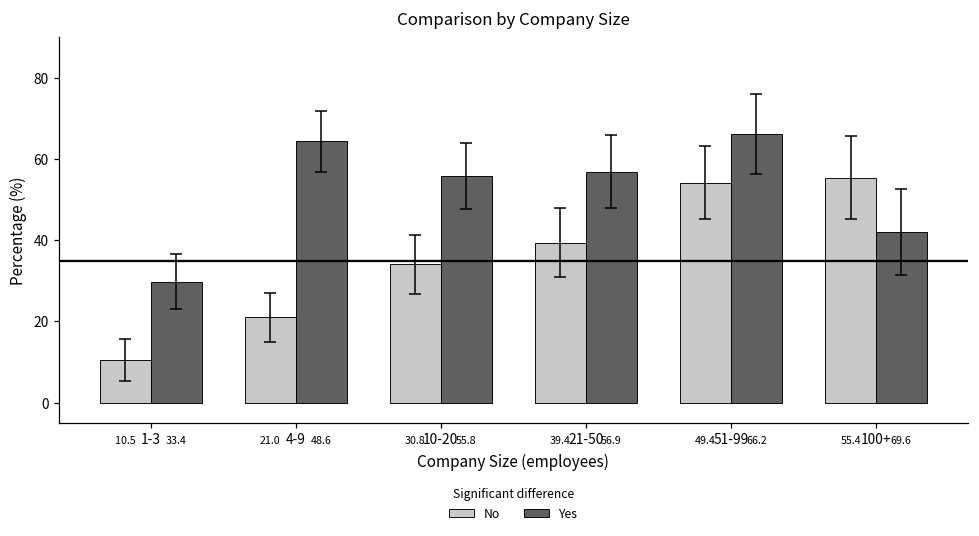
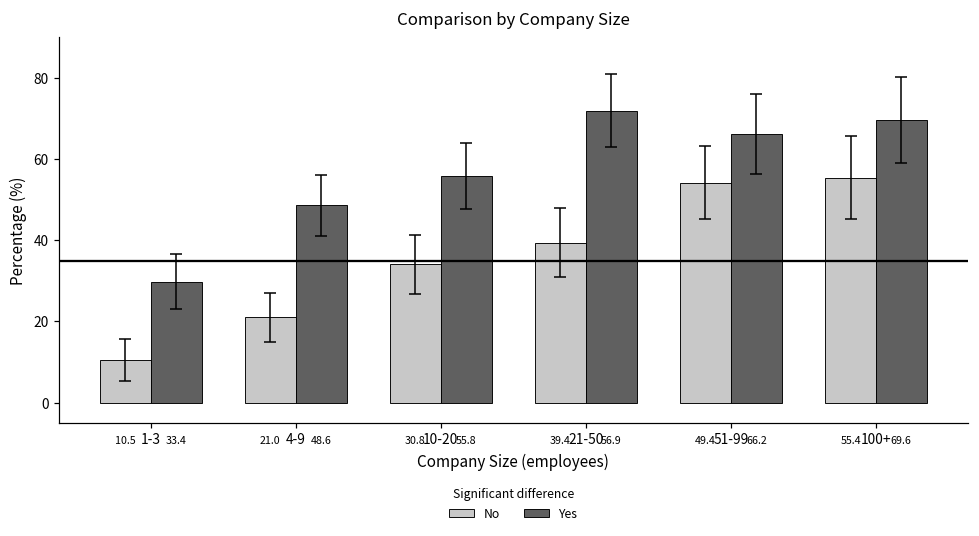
  {
    "No": {
      "1-3": 11,
      "4-9": 21,
      "10-20": 34,
      "21-50": 39,
      "51-99": 54,
      "100+": 55
    },
    "Yes": {
      "1-3": 30,
-     "4-9": 64,
+     "4-9": 49,
      "10-20": 56,
-     "21-50": 57,
+     "21-50": 72,
      "51-99": 66,
-     "100+": 42
+     "100+": 70
    }
  }
